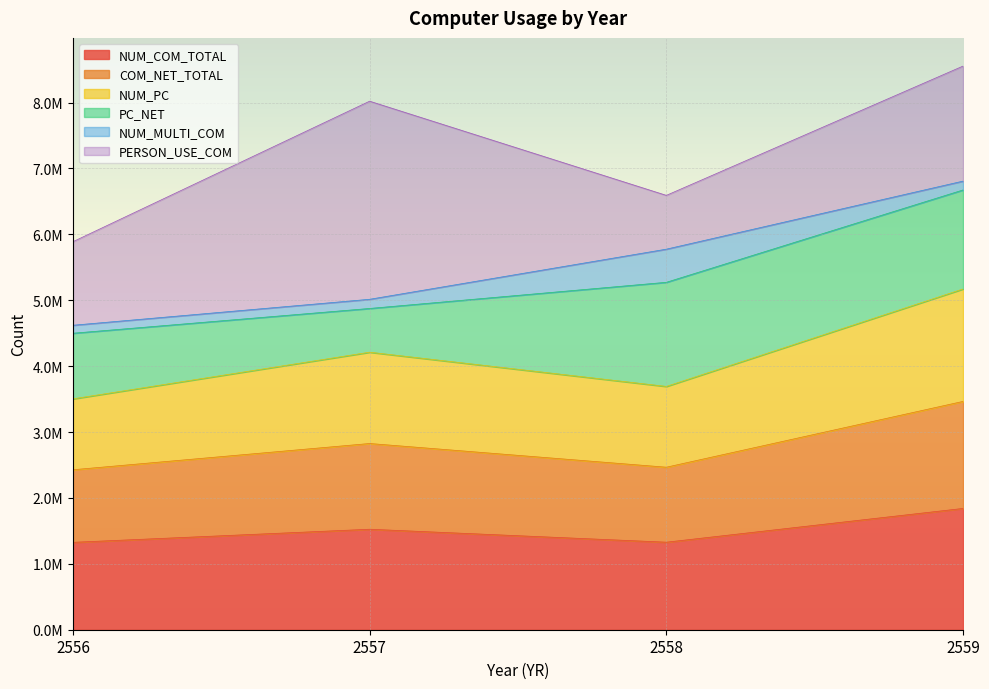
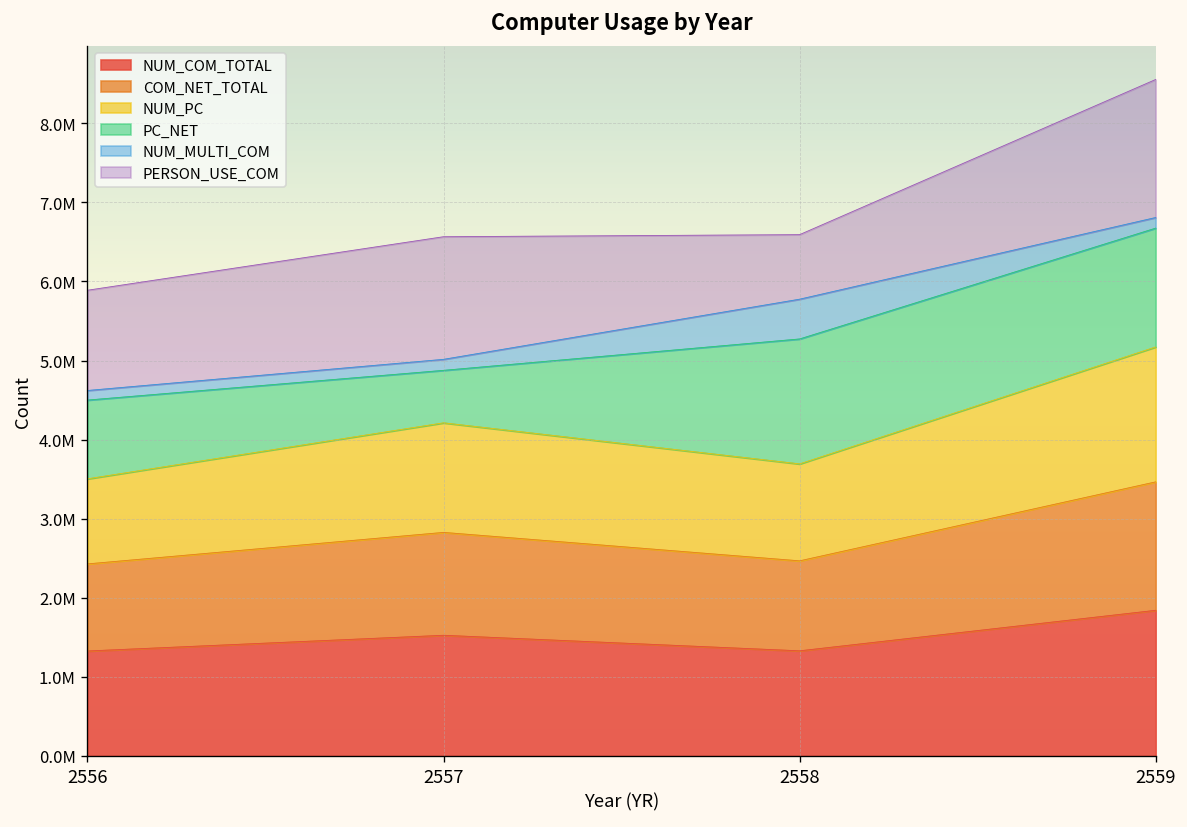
  {
    "NUM_PC": {
      "2556": 1100000,
      "2557": 1400000,
      "2558": 1200000,
      "2559": 1700000
    },
    "PC_NET": {
      "2556": 1000000,
      "2557": 700000,
      "2558": 1600000,
      "2559": 1500000
    },
    "NUM_MULTI_COM": {
      "2556": 100000,
      "2557": 100000,
      "2558": 500000,
      "2559": 100000
    },
    "PERSON_USE_COM": {
      "2556": 1300000,
-     "2557": 3000000,
+     "2557": 1600000,
      "2558": 800000,
      "2559": 1700000
    }
  }
